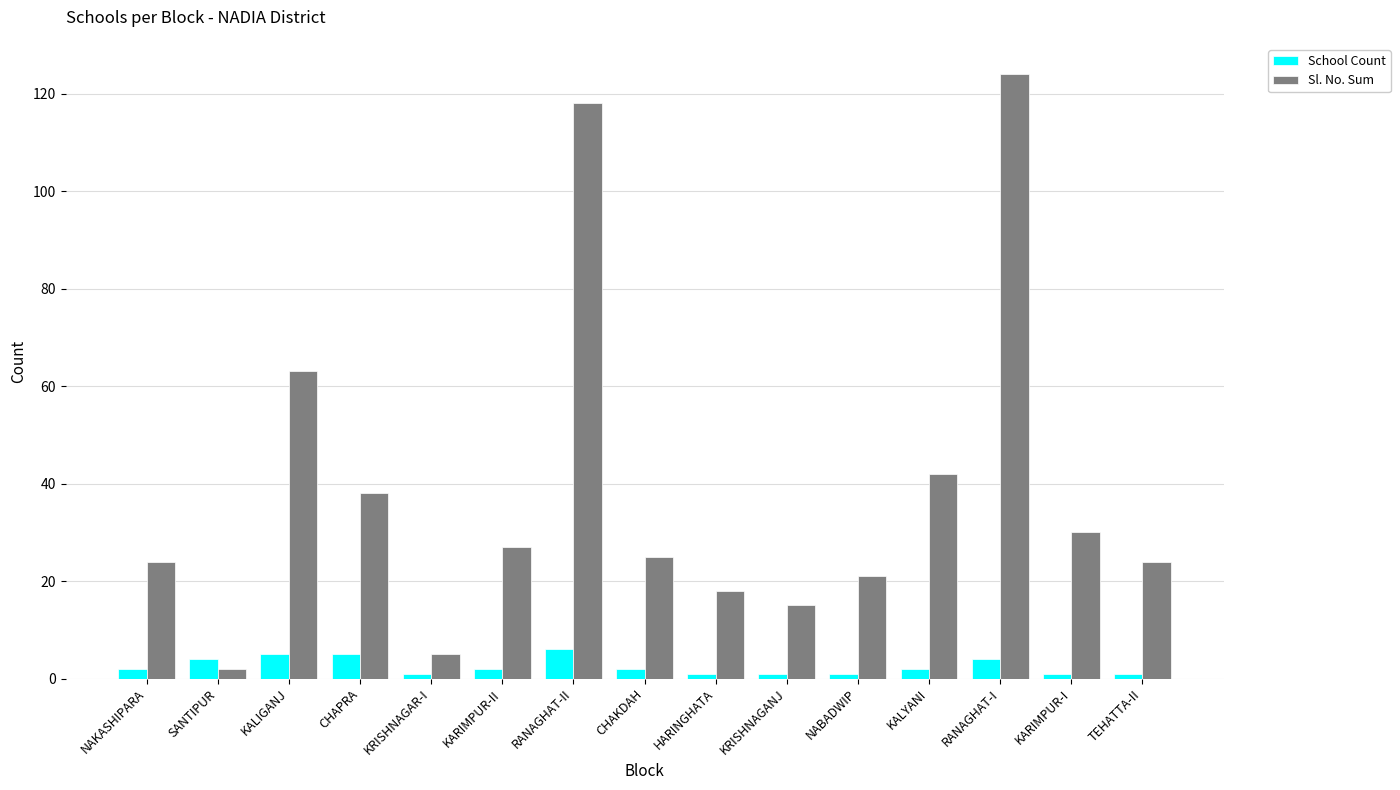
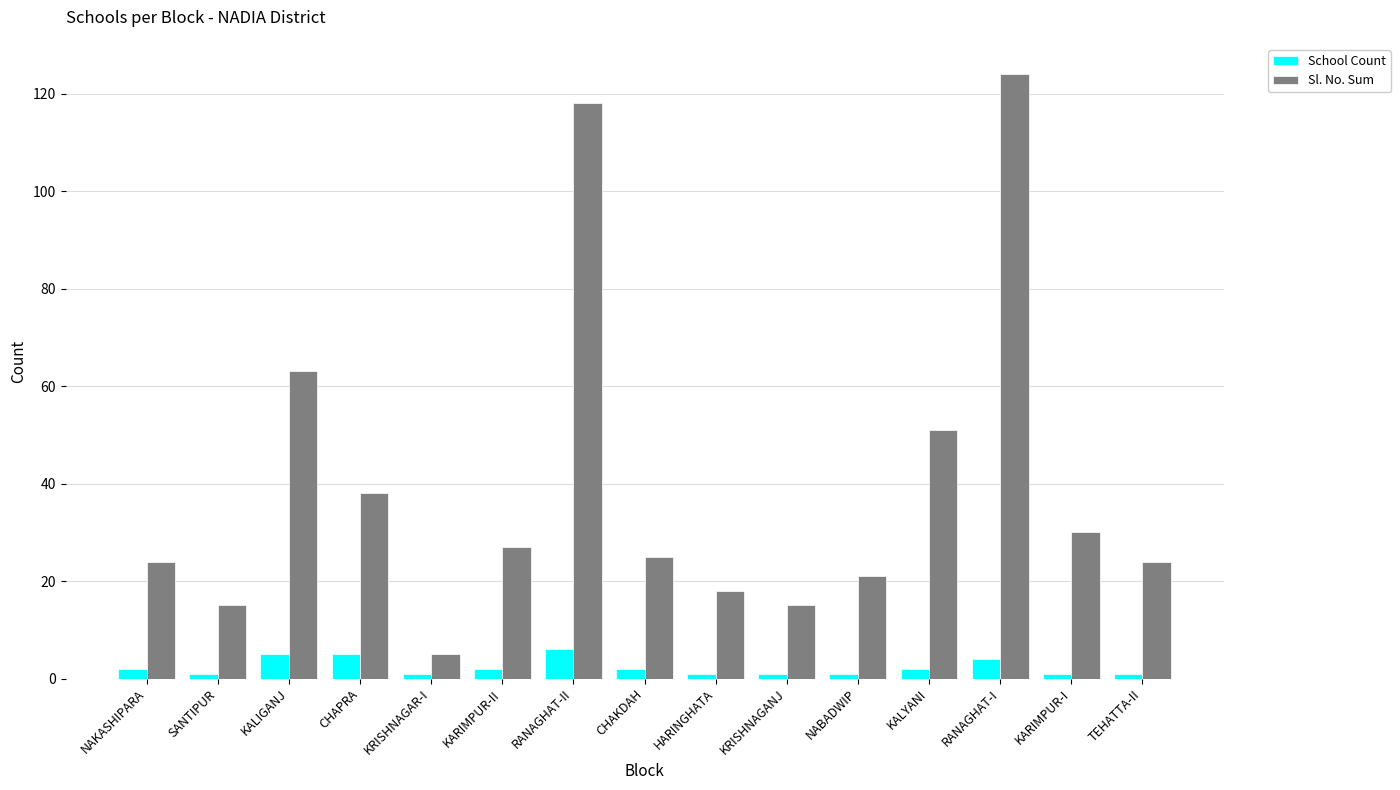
  {
    "School Count": {
      "NAKASHIPARA": 2,
-     "SANTIPUR": 4,
+     "SANTIPUR": 1,
      "KALIGANJ": 5,
      "CHAPRA": 5,
      "KRISHNAGAR-I": 1,
      "KARIMPUR-II": 2,
      "RANAGHAT-II": 6,
      "CHAKDAH": 2,
      "HARINGHATA": 1,
      "KRISHNAGANJ": 1,
      "NABADWIP": 1,
      "KALYANI": 2,
      "RANAGHAT-I": 4,
      "KARIMPUR-I": 1,
      "TEHATTA-II": 1
    },
    "Sl. No. Sum": {
      "NAKASHIPARA": 24,
-     "SANTIPUR": 2,
+     "SANTIPUR": 15,
      "KALIGANJ": 63,
      "CHAPRA": 38,
      "KRISHNAGAR-I": 5,
      "KARIMPUR-II": 27,
      "RANAGHAT-II": 118,
      "CHAKDAH": 25,
      "HARINGHATA": 18,
      "KRISHNAGANJ": 15,
      "NABADWIP": 21,
-     "KALYANI": 42,
+     "KALYANI": 51,
      "RANAGHAT-I": 124,
      "KARIMPUR-I": 30,
      "TEHATTA-II": 24
    }
  }
